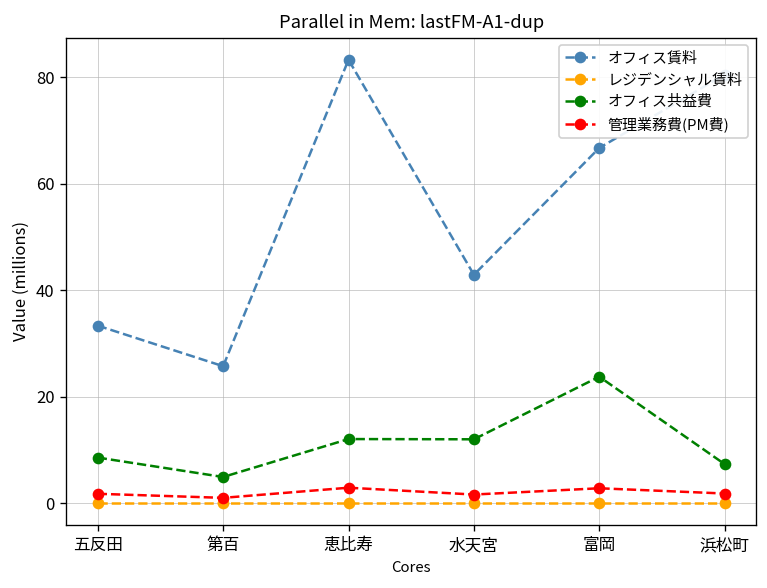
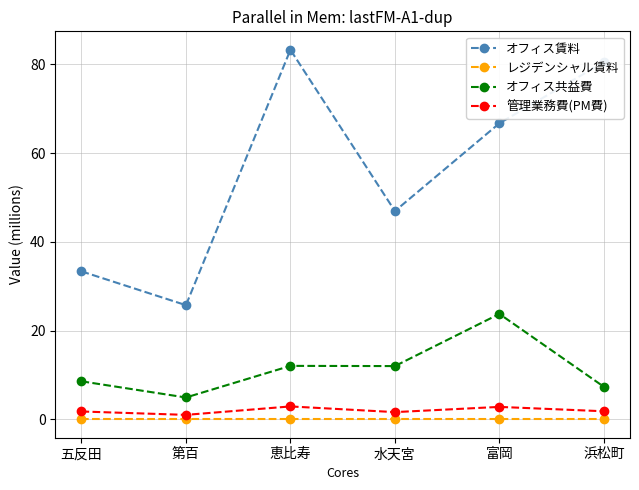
  {
    "オフィス賃料": {
      "五反田": 33,
      "第百": 26,
      "恵比寿": 83,
-     "水天宮": 43,
+     "水天宮": 47,
      "富岡": 67
    },
    "レジデンシャル賃料": {
      "五反田": 0,
      "第百": 0,
      "恵比寿": 0,
      "水天宮": 0,
      "富岡": 0,
      "浜松町": 0
    },
    "オフィス共益費": {
      "五反田": 9,
      "第百": 5,
      "恵比寿": 12,
      "水天宮": 12,
      "富岡": 24,
      "浜松町": 7
    },
    "管理業務費(PM費)": {
      "五反田": 2,
      "第百": 1,
      "恵比寿": 3,
      "水天宮": 2,
      "富岡": 3,
      "浜松町": 2
    }
  }
